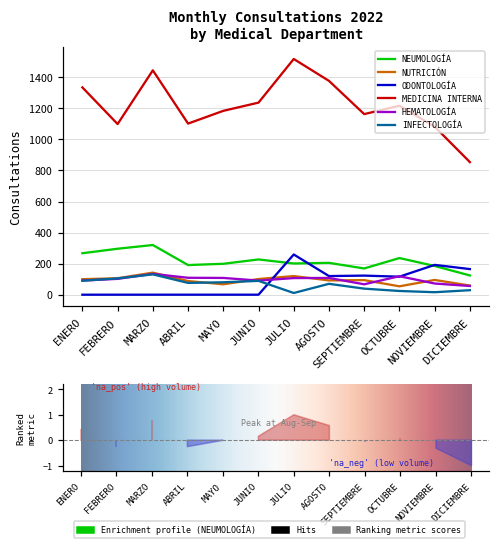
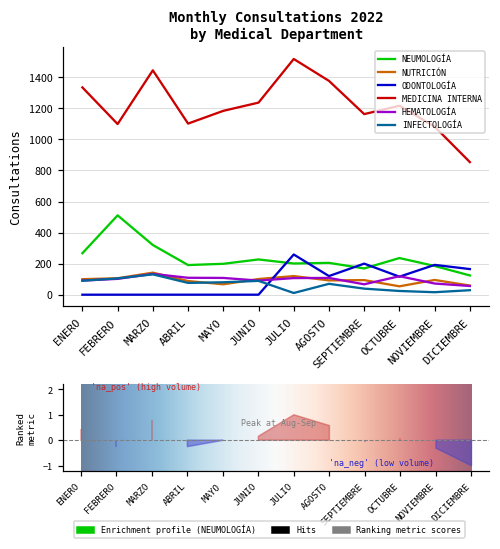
  {
    "NEUMOLOGÍA": {
      "ENERO": 270,
-     "FEBRERO": 300,
+     "FEBRERO": 510,
      "MARZO": 320,
      "ABRIL": 190,
      "MAYO": 200,
      "JUNIO": 230,
      "JULIO": 200,
      "AGOSTO": 210,
      "SEPTIEMBRE": 170,
      "OCTUBRE": 240,
      "DICIEMBRE": 120
    },
    "NUTRICIÓN": {
      "SEPTIEMBRE": 90,
      "OCTUBRE": 50,
      "NOVIEMBRE": 100
    },
    "ODONTOLOGÍA": {
      "ENERO": 0,
      "FEBRERO": 0,
      "MARZO": 0,
      "ABRIL": 0,
      "MAYO": 0,
      "JUNIO": 0,
      "JULIO": 260,
-     "SEPTIEMBRE": 120,
+     "SEPTIEMBRE": 200,
      "DICIEMBRE": 170
    },
    "MEDICINA INTERNA": {
      "ENERO": 1340,
      "FEBRERO": 1100,
      "MARZO": 1450,
      "ABRIL": 1100,
      "MAYO": 1180,
      "JUNIO": 1240,
      "JULIO": 1520,
      "AGOSTO": 1380,
      "SEPTIEMBRE": 1160,
      "DICIEMBRE": 850
    },
    "HEMATOLOGÍA": {
      "ABRIL": 110,
      "MAYO": 110,
      "SEPTIEMBRE": 70,
      "NOVIEMBRE": 70
    },
    "INFECTOLOGÍA": {
      "JULIO": 10,
      "AGOSTO": 70,
      "SEPTIEMBRE": 40,
      "OCTUBRE": 20,
      "NOVIEMBRE": 20,
      "DICIEMBRE": 30
    }
  }
